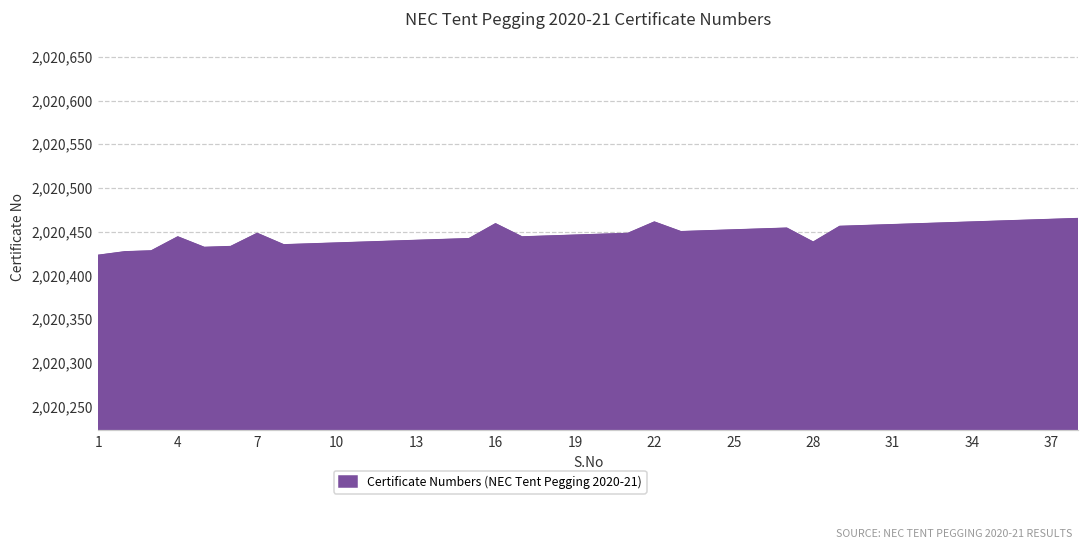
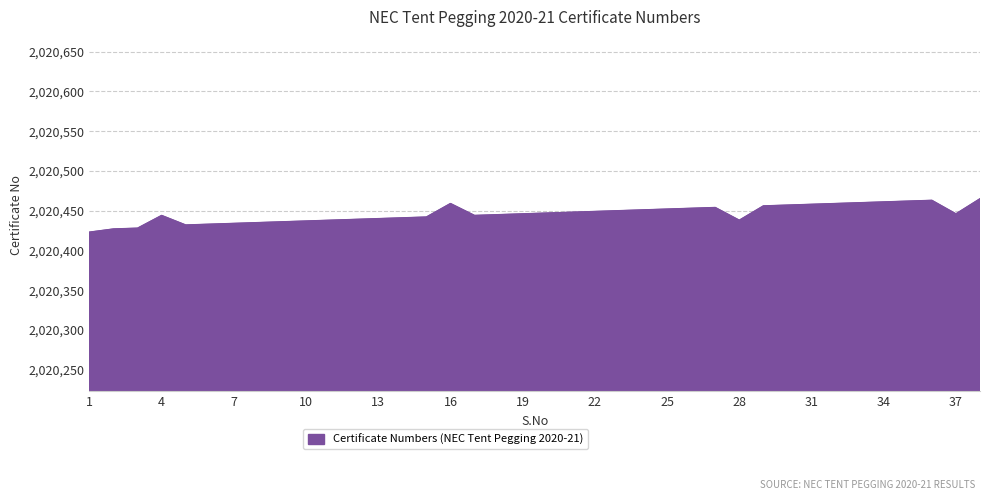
  {
    "1": "2,020,420",
    "4": "2,020,440",
-   "7": "2,020,450",
+   "7": "2,020,430",
    "10": "2,020,440",
    "13": "2,020,440",
    "16": "2,020,460",
    "19": "2,020,450",
-   "22": "2,020,460",
+   "22": "2,020,450",
    "25": "2,020,450",
    "28": "2,020,440",
    "31": "2,020,460",
    "34": "2,020,460",
-   "37": "2,020,460"
+   "37": "2,020,450"
  }
